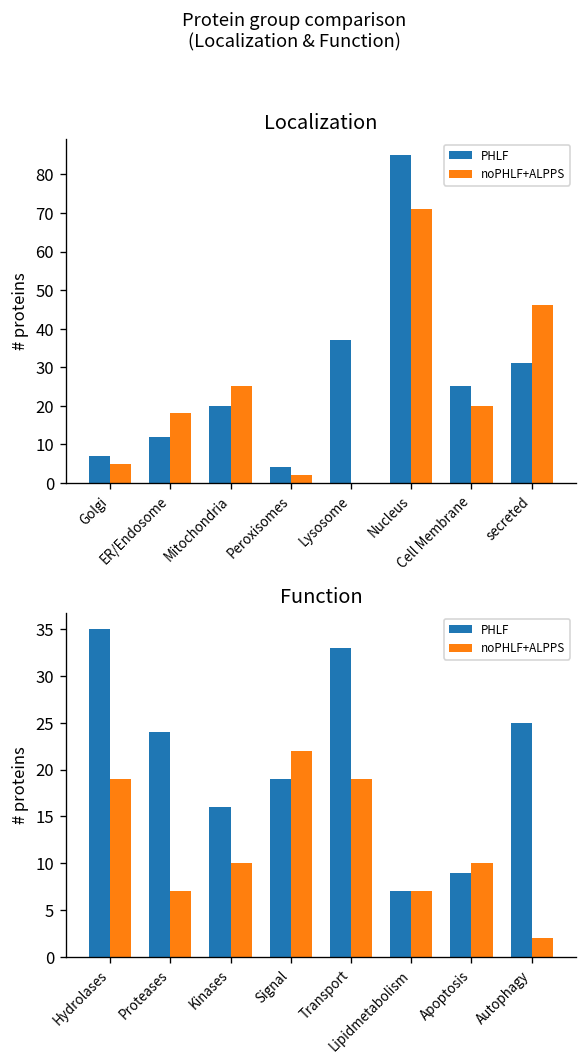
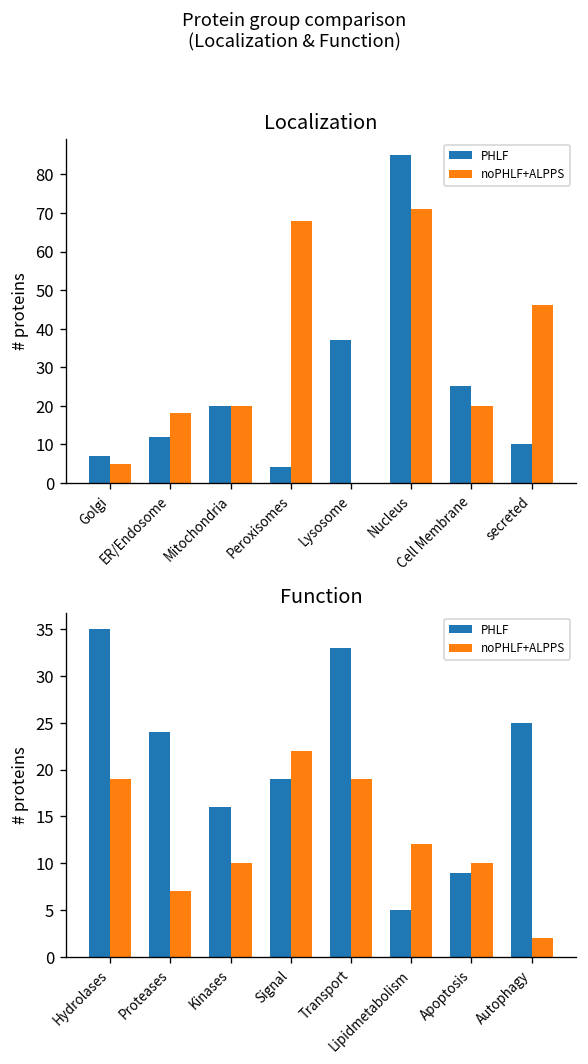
  {
    "Localization": {
      "PHLF": {
        "Golgi": 7,
        "ER/Endosome": 12,
        "Mitochondria": 20,
        "Peroxisomes": 4,
        "Lysosome": 37,
        "Nucleus": 85,
        "Cell Membrane": 25,
-       "secreted": 31
+       "secreted": 10
      },
      "noPHLF+ALPPS": {
        "Golgi": 5,
        "ER/Endosome": 18,
-       "Mitochondria": 25,
-       "Peroxisomes": 2,
+       "Mitochondria": 20,
+       "Peroxisomes": 68,
        "Lysosome": 0,
        "Nucleus": 71,
        "Cell Membrane": 20,
        "secreted": 46
      }
    },
    "Function": {
      "PHLF": {
        "Hydrolases": 35,
        "Proteases": 24,
        "Kinases": 16,
        "Signal": 19,
        "Transport": 33,
-       "Lipidmetabolism": 7,
+       "Lipidmetabolism": 5,
        "Apoptosis": 9,
        "Autophagy": 25
      },
      "noPHLF+ALPPS": {
        "Hydrolases": 19,
        "Proteases": 7,
        "Kinases": 10,
        "Signal": 22,
        "Transport": 19,
-       "Lipidmetabolism": 7,
+       "Lipidmetabolism": 12,
        "Apoptosis": 10,
        "Autophagy": 2
      }
    }
  }
